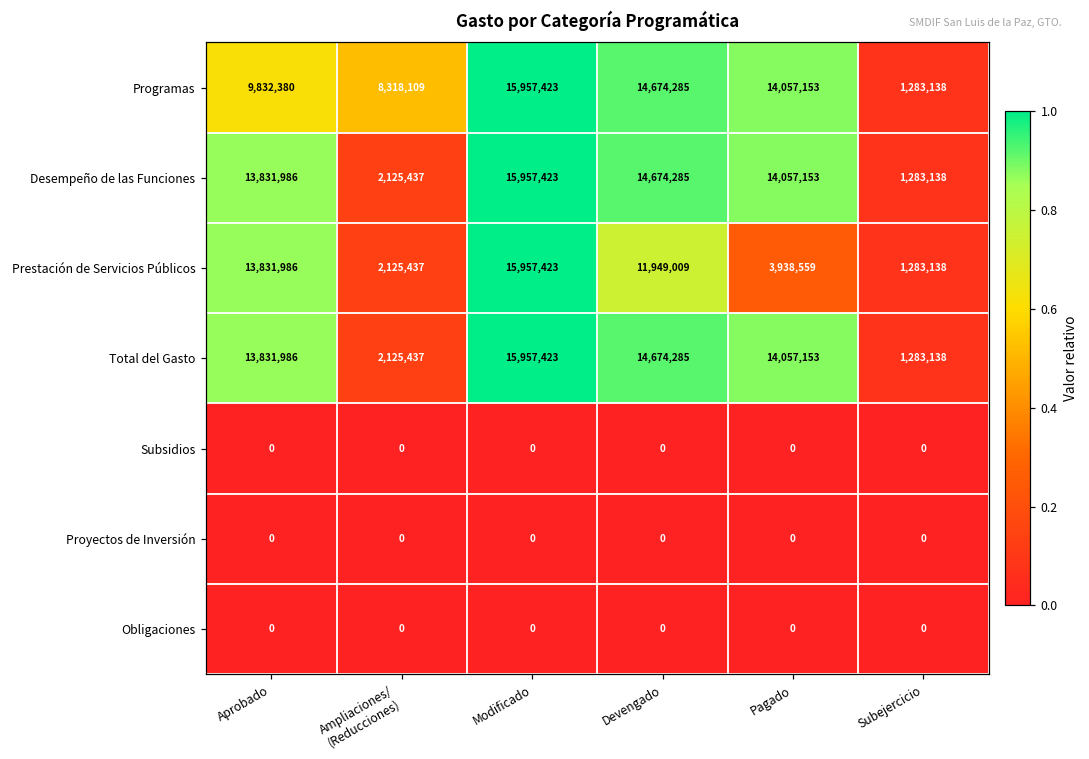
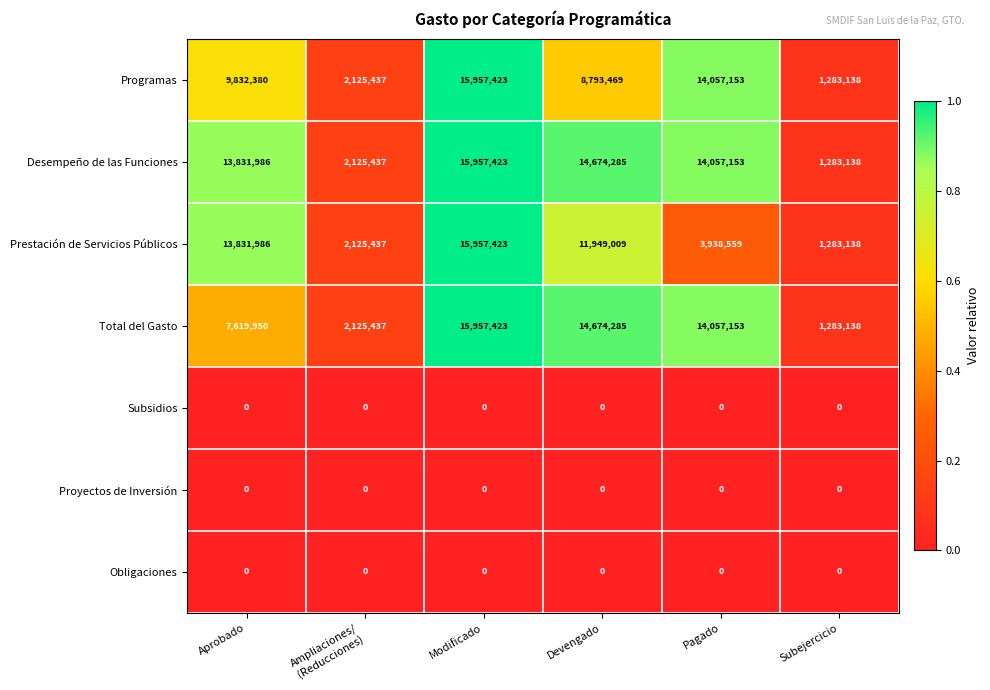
  {
    "Programas": {
      "Aprobado": "9,832,380",
-     "Ampliaciones/ (Reducciones)": "8,318,109",
+     "Ampliaciones/ (Reducciones)": "2,125,437",
      "Modificado": "15,957,423",
-     "Devengado": "14,674,285",
+     "Devengado": "8,793,469",
      "Pagado": "14,057,153",
      "Subejercicio": "1,283,138"
    },
    "Desempeño de las Funciones": {
      "Aprobado": "13,831,986",
      "Ampliaciones/ (Reducciones)": "2,125,437",
      "Modificado": "15,957,423",
      "Devengado": "14,674,285",
      "Pagado": "14,057,153",
      "Subejercicio": "1,283,138"
    },
    "Prestación de Servicios Públicos": {
      "Aprobado": "13,831,986",
      "Ampliaciones/ (Reducciones)": "2,125,437",
      "Modificado": "15,957,423",
      "Devengado": "11,949,009",
      "Pagado": "3,938,559",
      "Subejercicio": "1,283,138"
    },
    "Total del Gasto": {
-     "Aprobado": "13,831,986",
+     "Aprobado": "7,619,950",
      "Ampliaciones/ (Reducciones)": "2,125,437",
      "Modificado": "15,957,423",
      "Devengado": "14,674,285",
      "Pagado": "14,057,153",
      "Subejercicio": "1,283,138"
    },
    "Subsidios": {
      "Aprobado": "0",
      "Ampliaciones/ (Reducciones)": "0",
      "Modificado": "0",
      "Devengado": "0",
      "Pagado": "0",
      "Subejercicio": "0"
    },
    "Proyectos de Inversión": {
      "Aprobado": "0",
      "Ampliaciones/ (Reducciones)": "0",
      "Modificado": "0",
      "Devengado": "0",
      "Pagado": "0",
      "Subejercicio": "0"
    },
    "Obligaciones": {
      "Aprobado": "0",
      "Ampliaciones/ (Reducciones)": "0",
      "Modificado": "0",
      "Devengado": "0",
      "Pagado": "0",
      "Subejercicio": "0"
    }
  }
